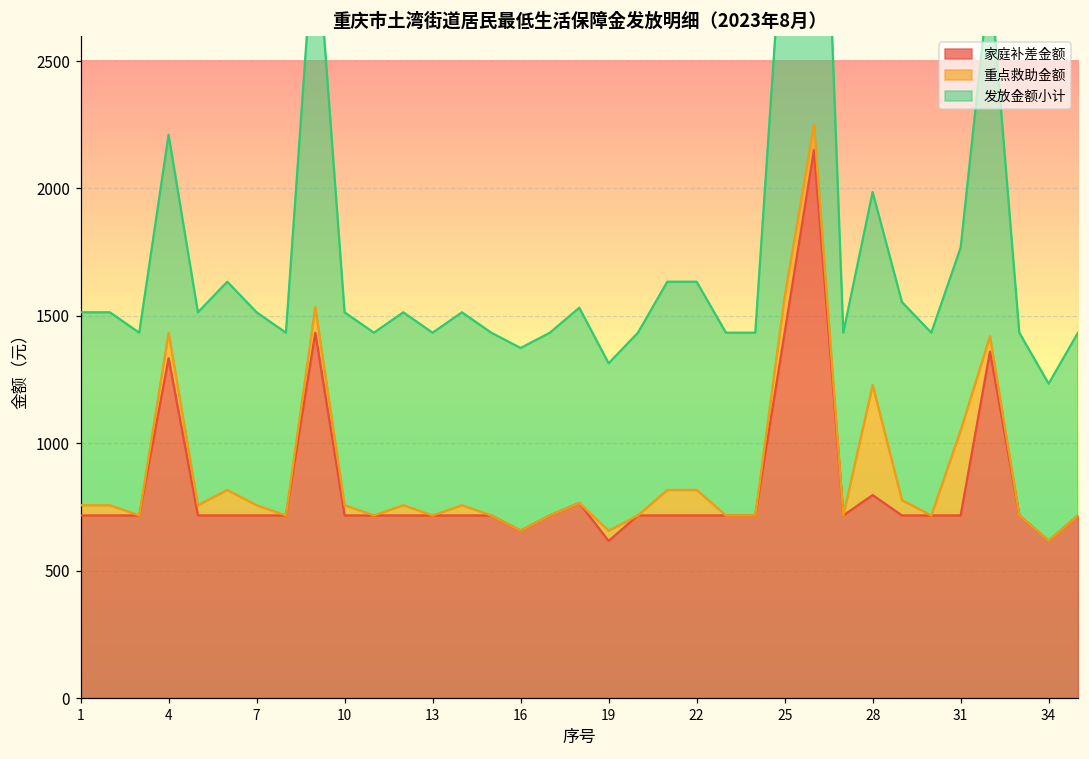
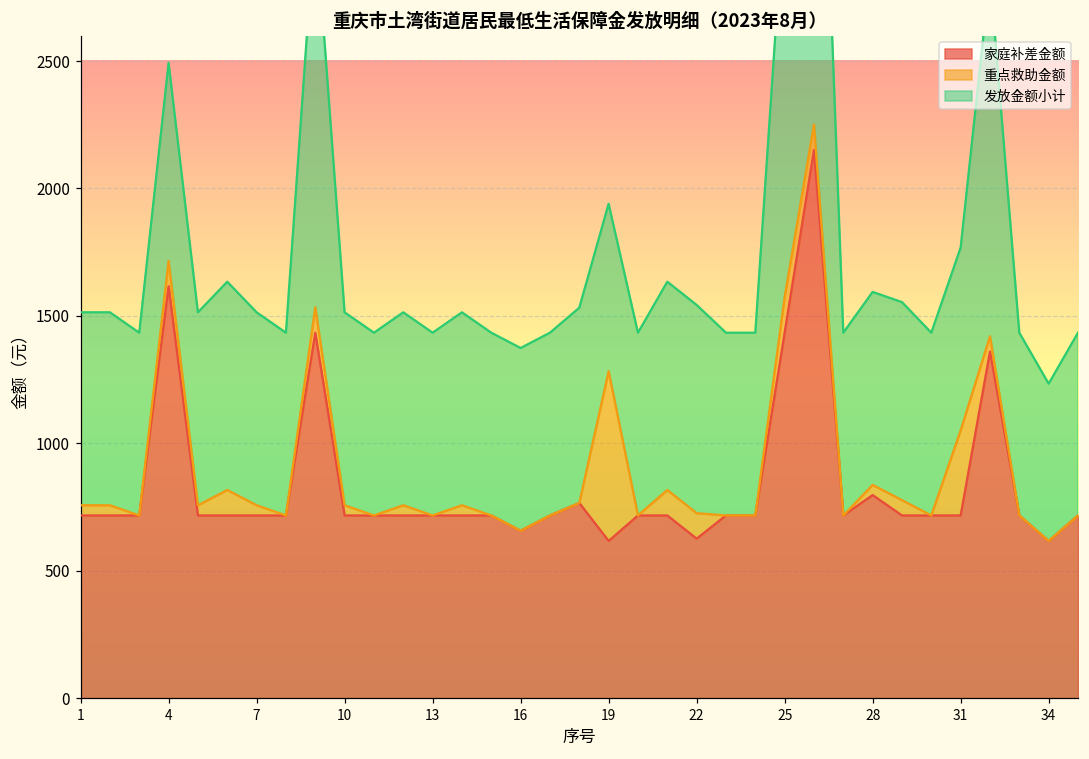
  {
    "家庭补差金额": {
      "1": 720,
-     "4": 1330,
+     "4": 1620,
      "7": 720,
      "10": 720,
      "19": 620,
-     "22": 720,
+     "22": 630,
      "25": 1430,
      "28": 800,
      "31": 720
    },
    "重点救助金额": {
      "1": 40,
      "4": 100,
      "7": 40,
      "10": 40,
-     "19": 40,
+     "19": 670,
      "22": 100,
      "25": 140,
-     "28": 430,
+     "28": 40,
      "31": 330
    },
    "发放金额小计": {
      "1": 760,
      "4": 780,
      "7": 760,
      "10": 760,
      "13": 720,
      "16": 720,
      "19": 660,
      "22": 820,
      "28": 760,
      "31": 720,
      "34": 620
    }
  }
